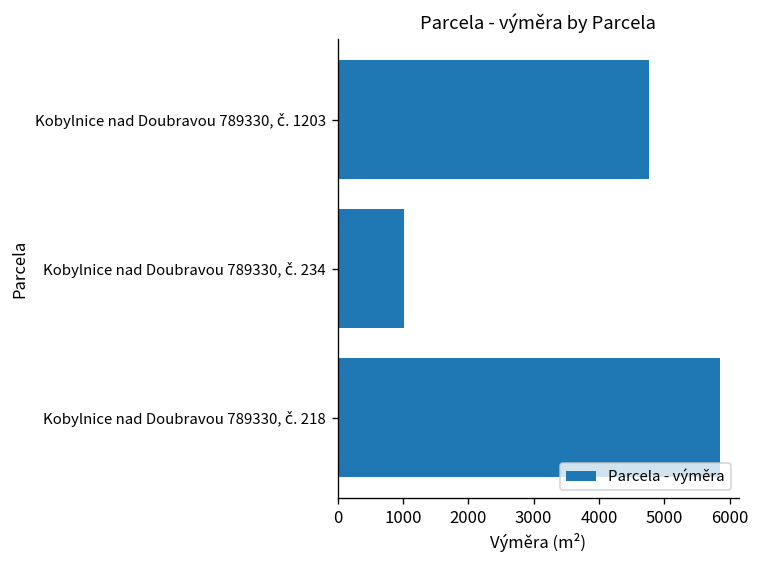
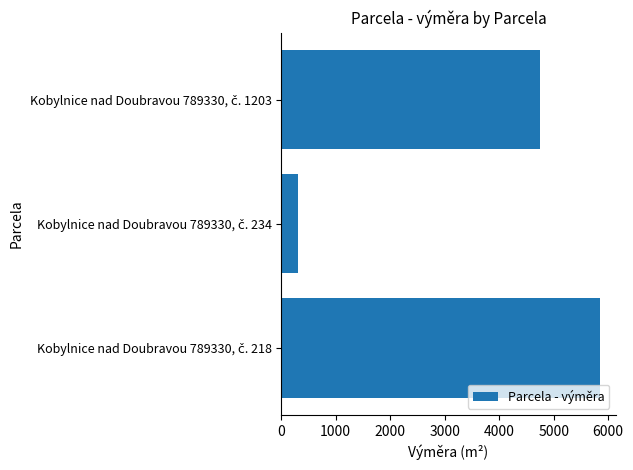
  {
    "Kobylnice nad Doubravou 789330, č. 1203": 4800,
-   "Kobylnice nad Doubravou 789330, č. 234": 1000,
+   "Kobylnice nad Doubravou 789330, č. 234": 300,
    "Kobylnice nad Doubravou 789330, č. 218": 5800
  }
